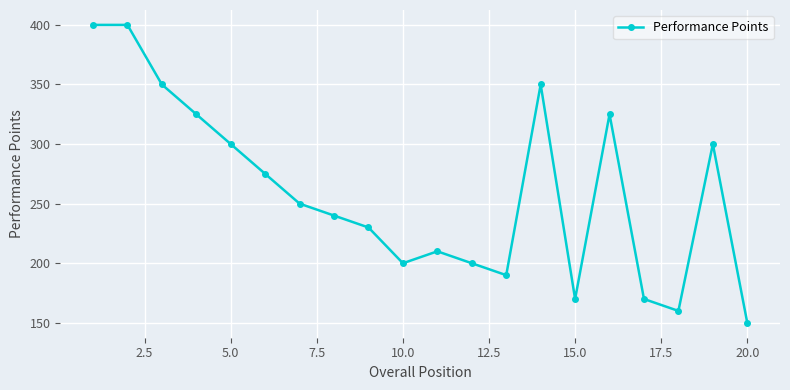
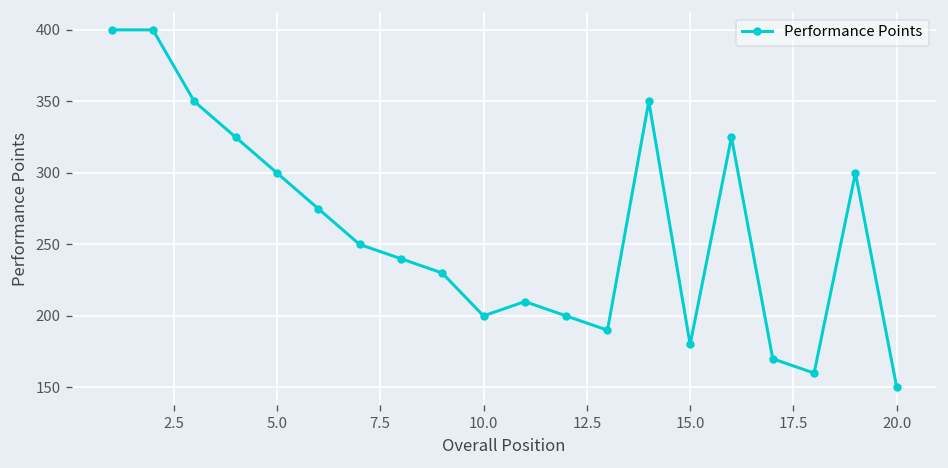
  {
    "5.0": 300,
    "10.0": 200,
-   "15.0": 170,
+   "15.0": 180,
    "20.0": 150
  }
